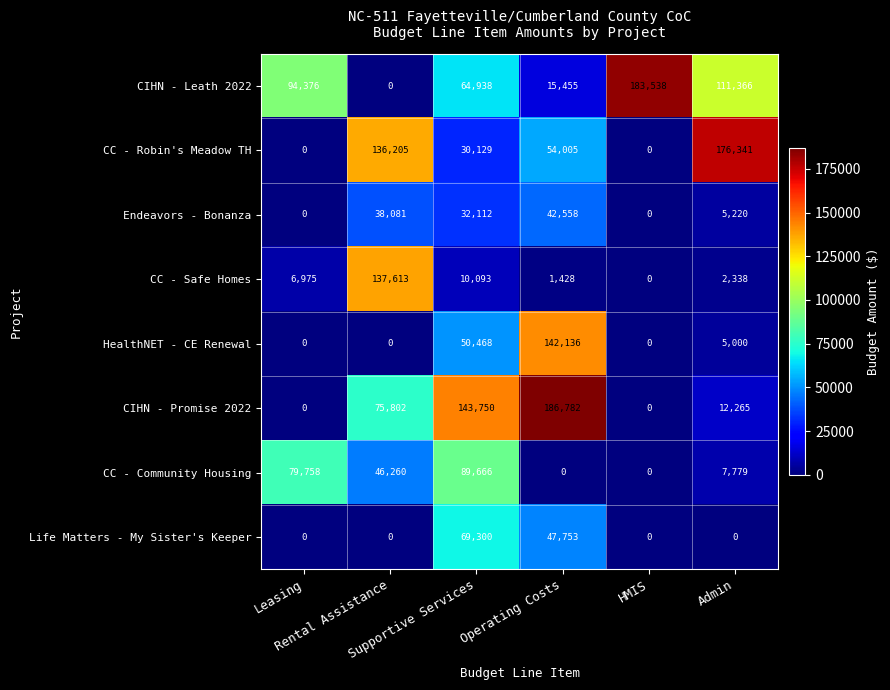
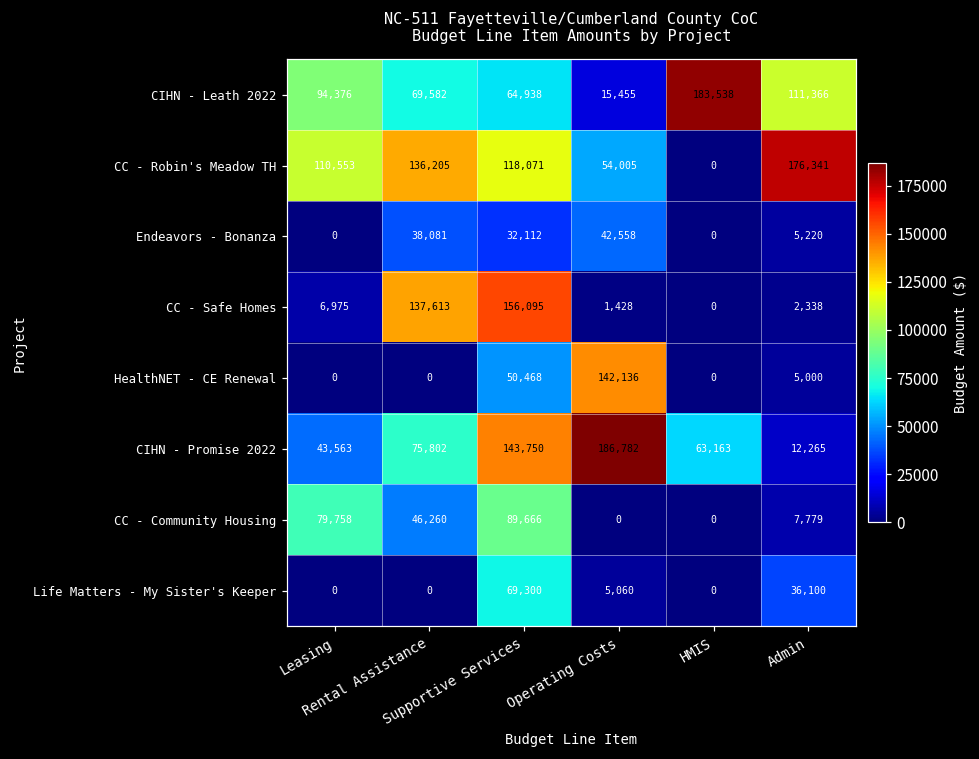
  {
    "CIHN - Leath 2022": {
      "Leasing": "94,376",
-     "Rental Assistance": "0",
+     "Rental Assistance": "69,582",
      "Supportive Services": "64,938",
      "Operating Costs": "15,455",
      "HMIS": "183,538",
      "Admin": "111,366"
    },
    "CC - Robin's Meadow TH": {
-     "Leasing": "0",
+     "Leasing": "110,553",
      "Rental Assistance": "136,205",
-     "Supportive Services": "30,129",
+     "Supportive Services": "118,071",
      "Operating Costs": "54,005",
      "HMIS": "0",
      "Admin": "176,341"
    },
    "Endeavors - Bonanza": {
      "Leasing": "0",
      "Rental Assistance": "38,081",
      "Supportive Services": "32,112",
      "Operating Costs": "42,558",
      "HMIS": "0",
      "Admin": "5,220"
    },
    "CC - Safe Homes": {
      "Leasing": "6,975",
      "Rental Assistance": "137,613",
-     "Supportive Services": "10,093",
+     "Supportive Services": "156,095",
      "Operating Costs": "1,428",
      "HMIS": "0",
      "Admin": "2,338"
    },
    "HealthNET - CE Renewal": {
      "Leasing": "0",
      "Rental Assistance": "0",
      "Supportive Services": "50,468",
      "Operating Costs": "142,136",
      "HMIS": "0",
      "Admin": "5,000"
    },
    "CIHN - Promise 2022": {
-     "Leasing": "0",
+     "Leasing": "43,563",
      "Rental Assistance": "75,802",
      "Supportive Services": "143,750",
      "Operating Costs": "186,782",
-     "HMIS": "0",
+     "HMIS": "63,163",
      "Admin": "12,265"
    },
    "CC - Community Housing": {
      "Leasing": "79,758",
      "Rental Assistance": "46,260",
      "Supportive Services": "89,666",
      "Operating Costs": "0",
      "HMIS": "0",
      "Admin": "7,779"
    },
    "Life Matters - My Sister's Keeper": {
      "Leasing": "0",
      "Rental Assistance": "0",
      "Supportive Services": "69,300",
-     "Operating Costs": "47,753",
+     "Operating Costs": "5,060",
      "HMIS": "0",
-     "Admin": "0"
+     "Admin": "36,100"
    }
  }
